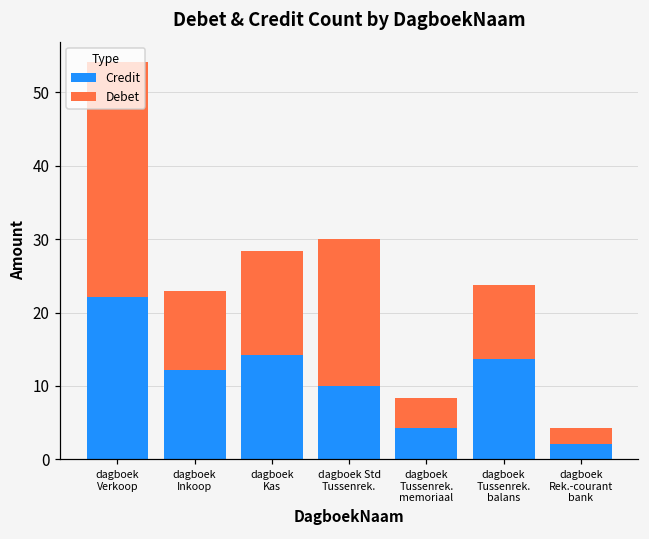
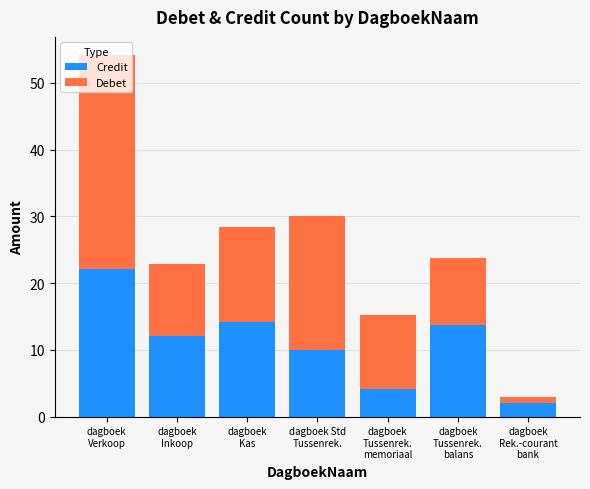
  {
    "Credit": {
      "dagboek Verkoop": 22,
      "dagboek Inkoop": 12,
      "dagboek Kas": 14,
      "dagboek Std Tussenrek.": 10,
      "dagboek Tussenrek. memoriaal": 4,
      "dagboek Tussenrek. balans": 14,
      "dagboek Rek.-courant bank": 2
    },
    "Debet": {
      "dagboek Inkoop": 11,
      "dagboek Kas": 14,
      "dagboek Std Tussenrek.": 20,
-     "dagboek Tussenrek. memoriaal": 4,
+     "dagboek Tussenrek. memoriaal": 11,
      "dagboek Tussenrek. balans": 10,
-     "dagboek Rek.-courant bank": 2
+     "dagboek Rek.-courant bank": 1
    }
  }
